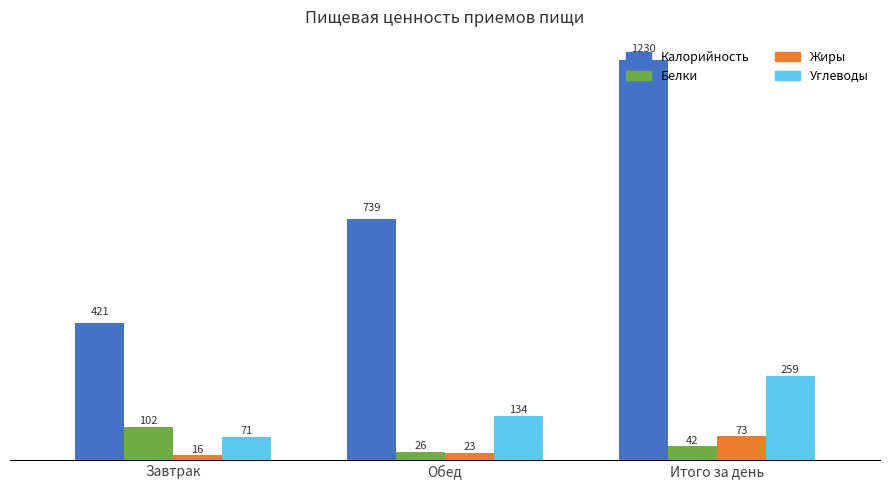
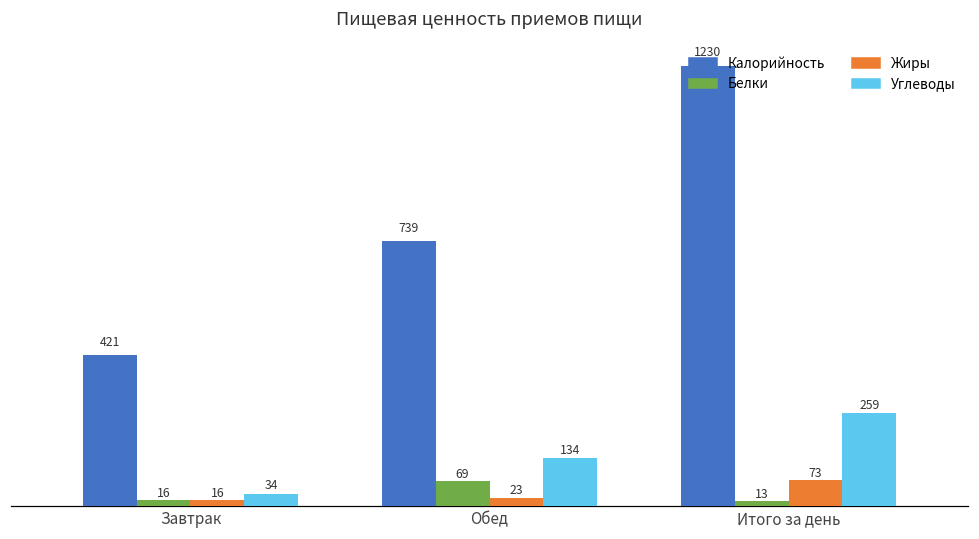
  {
    "Калорийность": {
      "Завтрак": 421,
      "Обед": 739,
      "Итого за день": 1230
    },
    "Белки": {
-     "Завтрак": 102,
-     "Обед": 26,
-     "Итого за день": 42
+     "Завтрак": 16,
+     "Обед": 69,
+     "Итого за день": 13
    },
    "Жиры": {
      "Завтрак": 16,
      "Обед": 23,
      "Итого за день": 73
    },
    "Углеводы": {
-     "Завтрак": 71,
+     "Завтрак": 34,
      "Обед": 134,
      "Итого за день": 259
    }
  }
